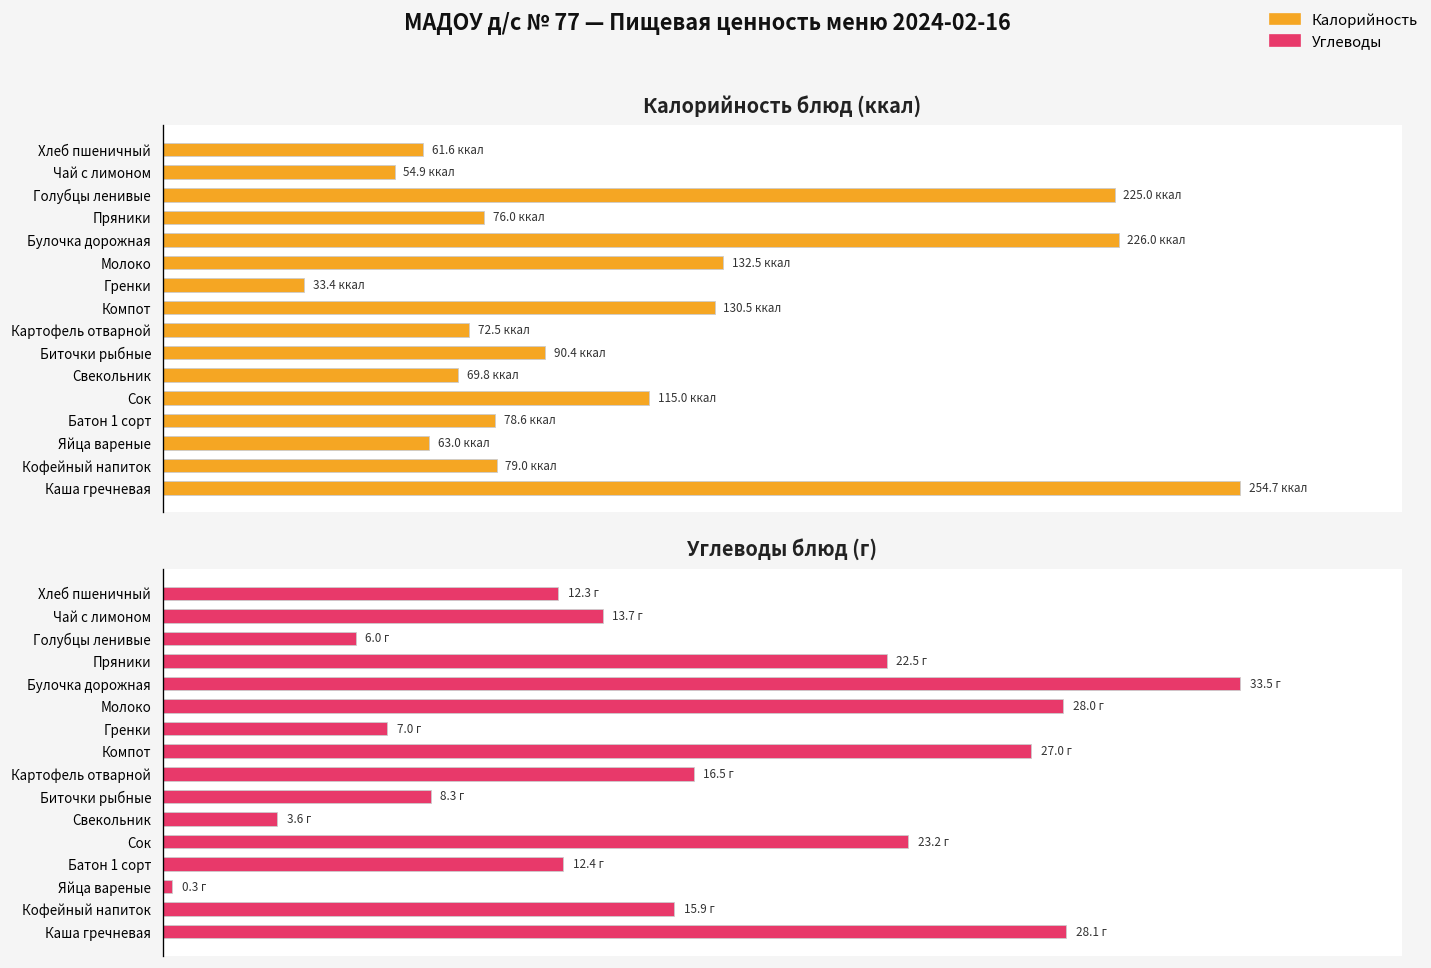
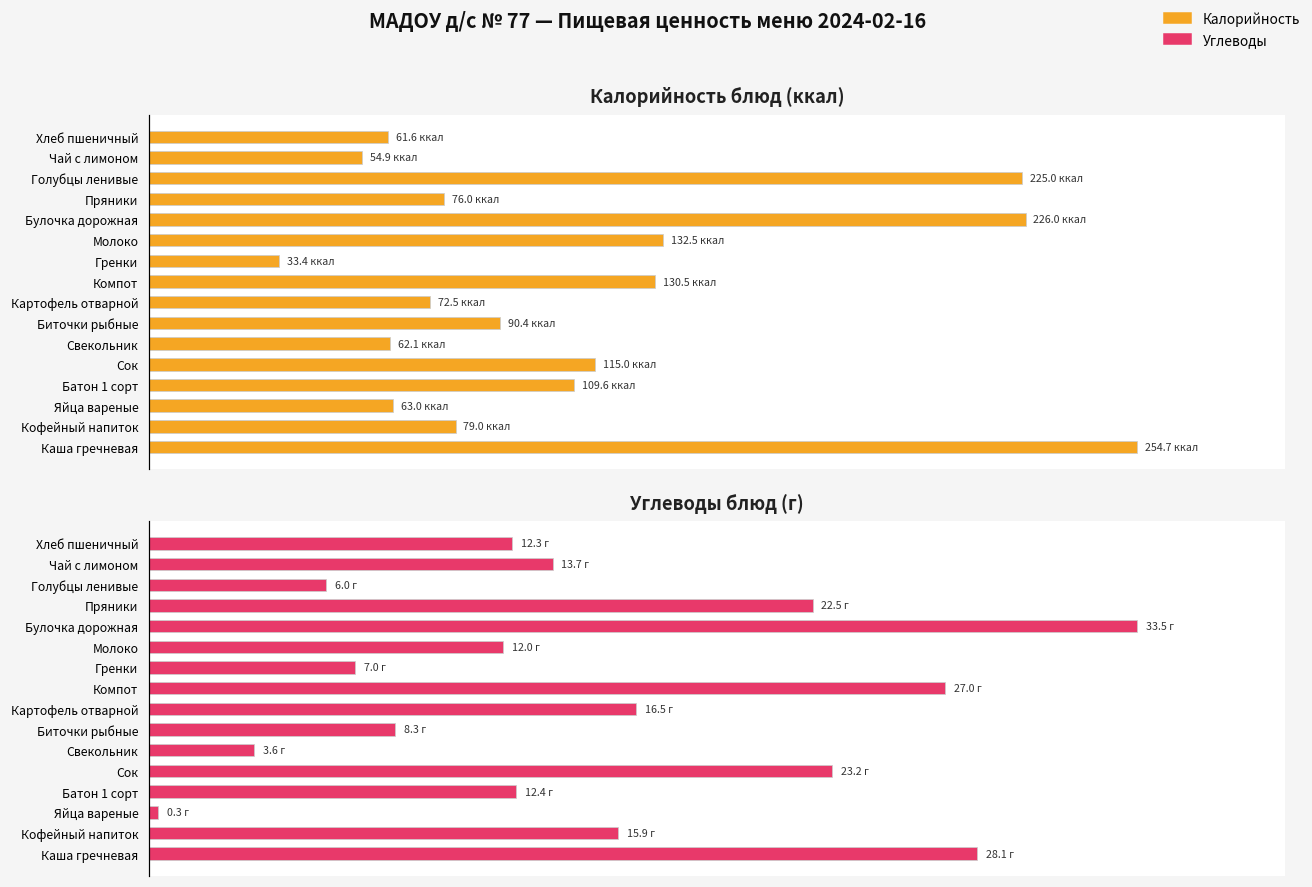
  {
    "Калорийность блюд (ккал)": {
      "Хлеб пшеничный": 61.6,
      "Чай с лимоном": 54.9,
      "Голубцы ленивые": 225.0,
      "Пряники": 76.0,
      "Булочка дорожная": 226.0,
      "Молоко": 132.5,
      "Гренки": 33.4,
      "Компот": 130.5,
      "Картофель отварной": 72.5,
      "Биточки рыбные": 90.4,
-     "Свекольник": 69.8,
+     "Свекольник": 62.1,
      "Сок": 115.0,
-     "Батон 1 сорт": 78.6,
+     "Батон 1 сорт": 109.6,
      "Яйца вареные": 63.0,
      "Кофейный напиток": 79.0,
      "Каша гречневая": 254.7
    },
    "Углеводы блюд (г)": {
      "Хлеб пшеничный": 12.3,
      "Чай с лимоном": 13.7,
      "Голубцы ленивые": 6.0,
      "Пряники": 22.5,
      "Булочка дорожная": 33.5,
-     "Молоко": 28.0,
+     "Молоко": 12.0,
      "Гренки": 7.0,
      "Компот": 27.0,
      "Картофель отварной": 16.5,
      "Биточки рыбные": 8.3,
      "Свекольник": 3.6,
      "Сок": 23.2,
      "Батон 1 сорт": 12.4,
      "Яйца вареные": 0.3,
      "Кофейный напиток": 15.9,
      "Каша гречневая": 28.1
    }
  }
